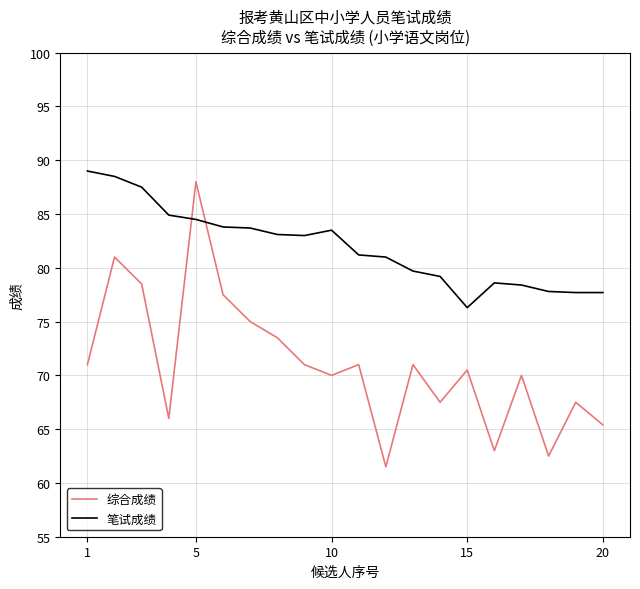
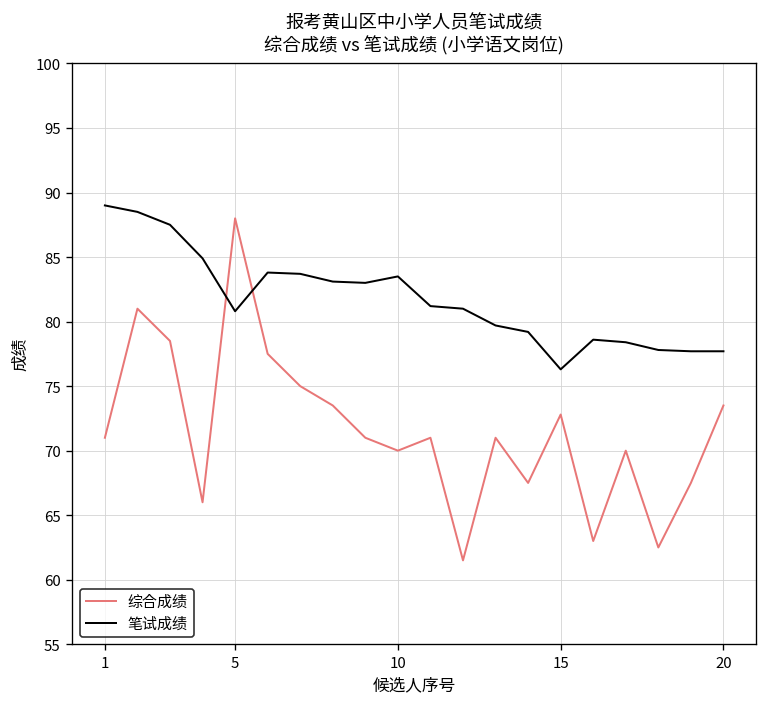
  {
    "综合成绩": {
      "1": 71.0,
      "5": 88.0,
      "10": 70.0,
-     "15": 70.5,
-     "20": 65.4
+     "15": 72.8,
+     "20": 73.5
    },
    "笔试成绩": {
      "1": 89.0,
-     "5": 84.5,
+     "5": 80.8,
      "10": 83.5,
      "15": 76.3,
      "20": 77.7
    }
  }
